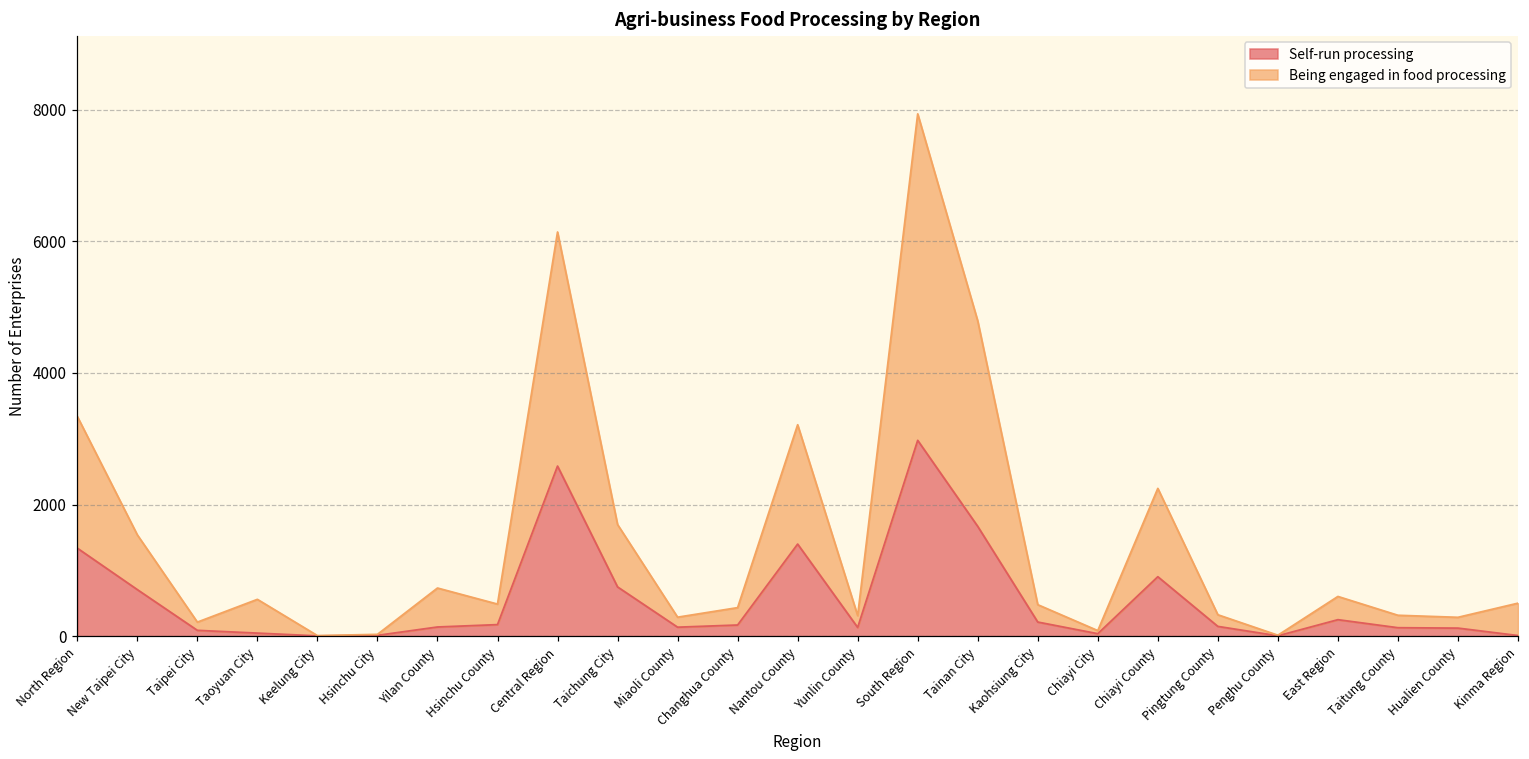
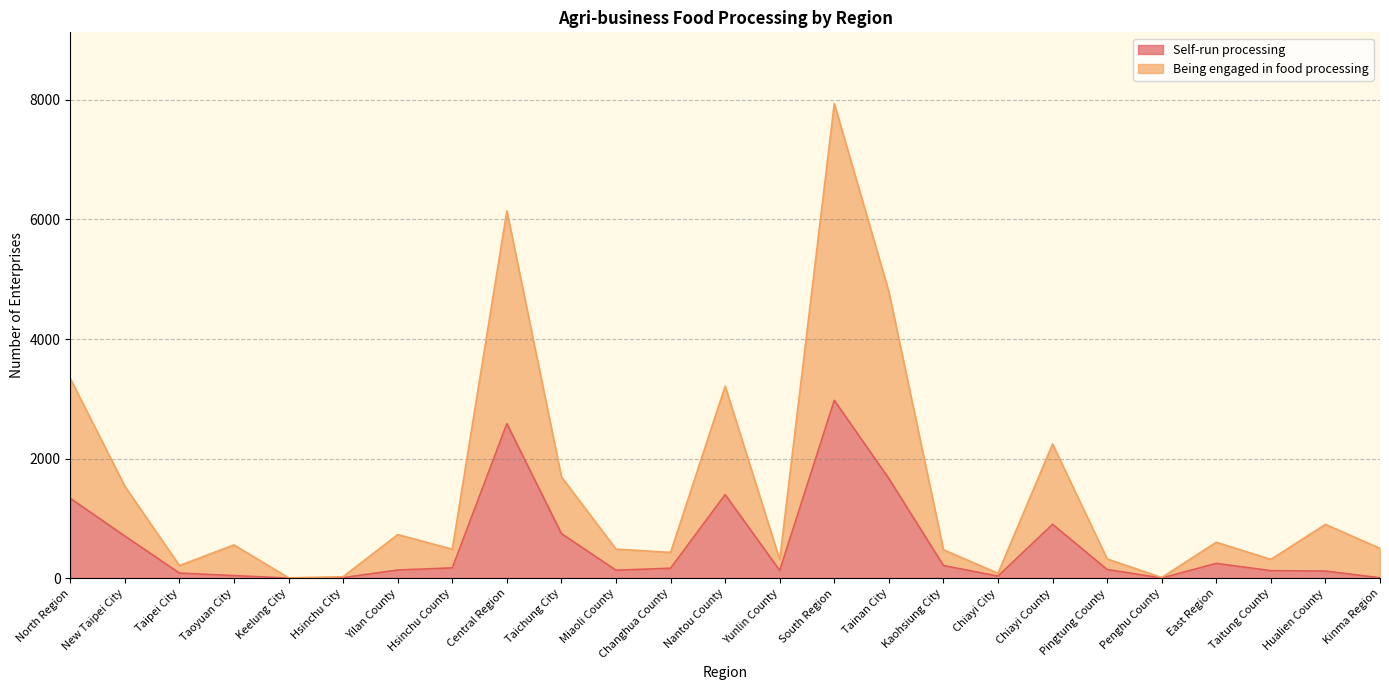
  {
    "Self-run processing": {
      "North Region": 1300,
      "New Taipei City": 700,
      "Taipei City": 100,
      "Taoyuan City": 0,
      "Yilan County": 100,
      "Hsinchu County": 200,
      "Central Region": 2600,
      "Taichung City": 700,
      "Miaoli County": 100,
      "Changhua County": 200,
      "Nantou County": 1400,
      "Yunlin County": 100,
      "South Region": 3000,
      "Tainan City": 1700,
      "Kaohsiung City": 200,
      "Chiayi City": 0,
      "Chiayi County": 900,
      "Pingtung County": 100,
      "East Region": 300,
      "Taitung County": 100,
      "Hualien County": 100,
      "Kinma Region": 0
    },
    "Being engaged in food processing": {
      "North Region": 2000,
      "New Taipei City": 800,
      "Taipei City": 100,
      "Taoyuan City": 500,
      "Yilan County": 600,
      "Hsinchu County": 300,
      "Central Region": 3600,
      "Taichung City": 900,
-     "Miaoli County": 200,
+     "Miaoli County": 400,
      "Changhua County": 300,
      "Nantou County": 1800,
      "Yunlin County": 200,
      "South Region": 5000,
      "Tainan City": 3100,
      "Kaohsiung City": 300,
      "Chiayi City": 0,
      "Chiayi County": 1300,
      "Pingtung County": 200,
      "East Region": 400,
      "Taitung County": 200,
-     "Hualien County": 200,
+     "Hualien County": 800,
      "Kinma Region": 500
    }
  }
